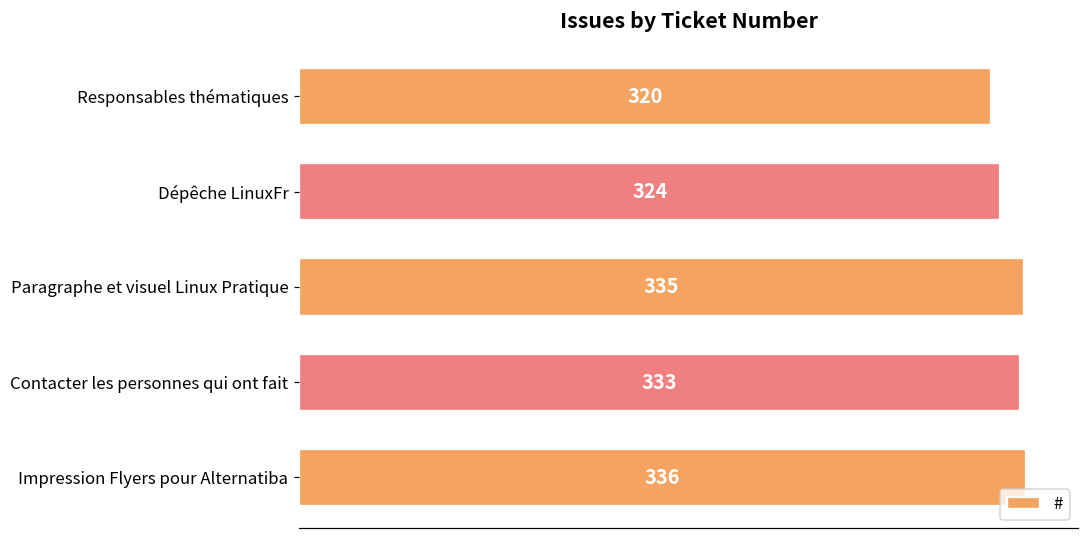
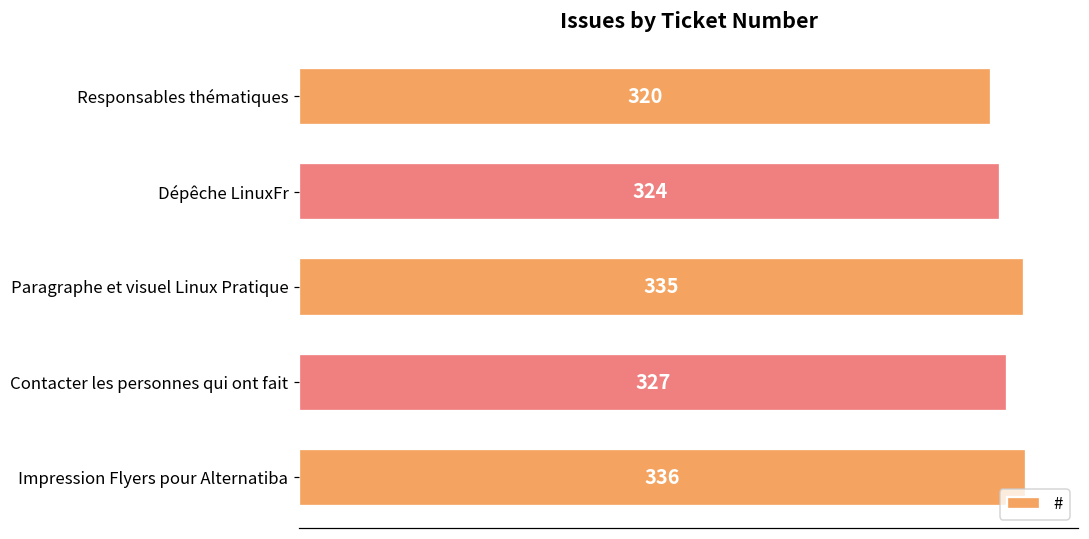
  {
    "Responsables thématiques": 320,
    "Dépêche LinuxFr": 324,
    "Paragraphe et visuel Linux Pratique": 335,
-   "Contacter les personnes qui ont fait": 333,
+   "Contacter les personnes qui ont fait": 327,
    "Impression Flyers pour Alternatiba": 336
  }
